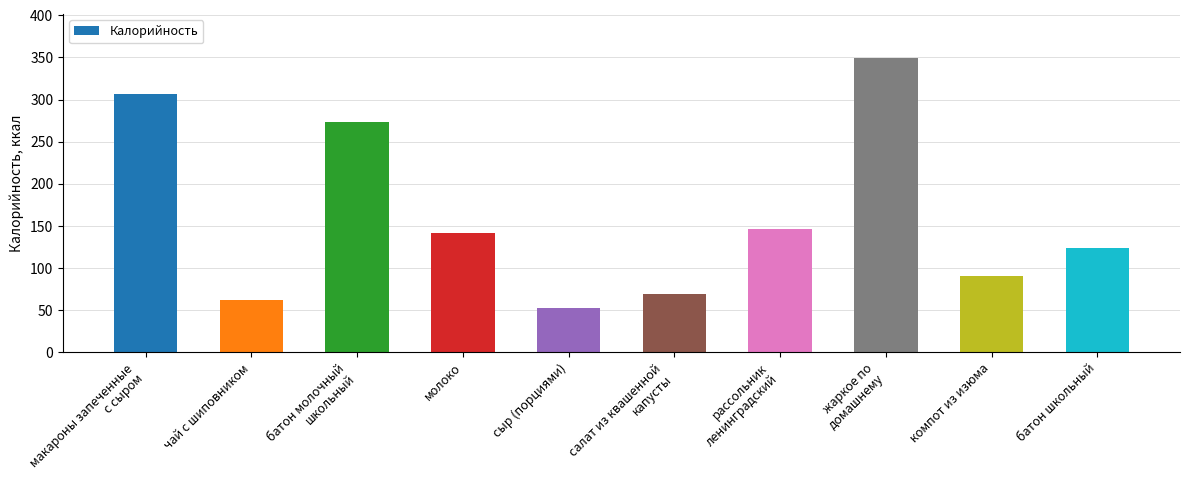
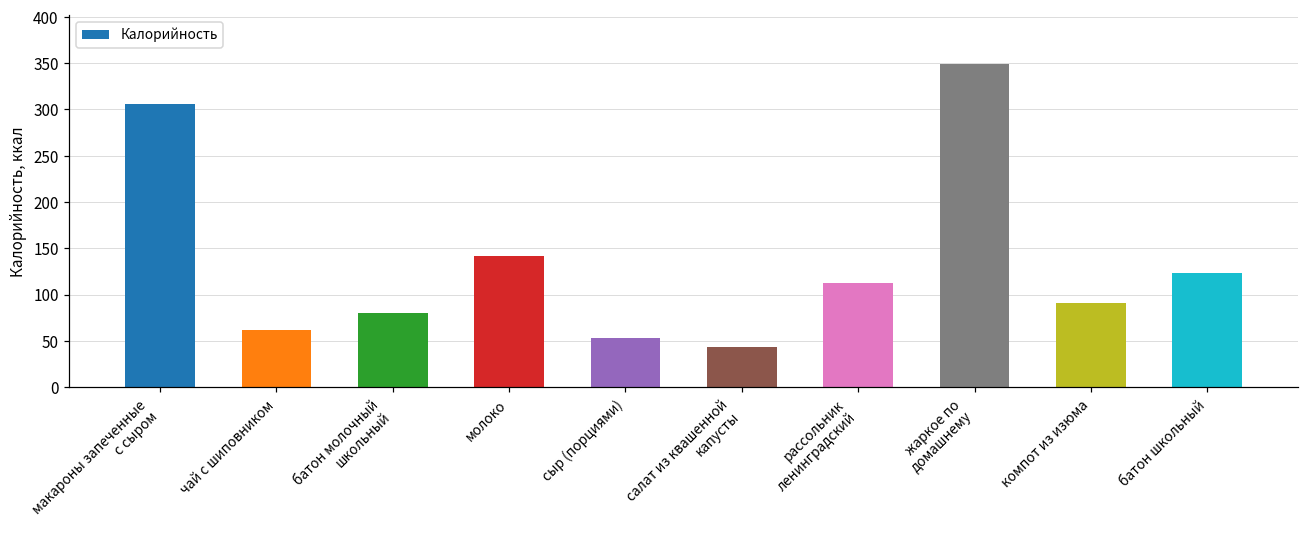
  {
    "макароны запеченные с сыром": 310,
    "чай с шиповником": 60,
-   "батон молочный школьный": 270,
+   "батон молочный школьный": 80,
    "молоко": 140,
    "сыр (порциями)": 50,
-   "салат из квашенной капусты": 70,
-   "рассольник ленинградский": 150,
+   "салат из квашенной капусты": 40,
+   "рассольник ленинградский": 110,
    "жаркое по домашнему": 350,
    "компот из изюма": 90,
    "батон школьный": 120
  }
